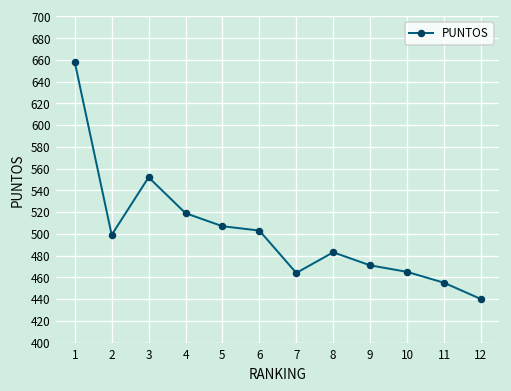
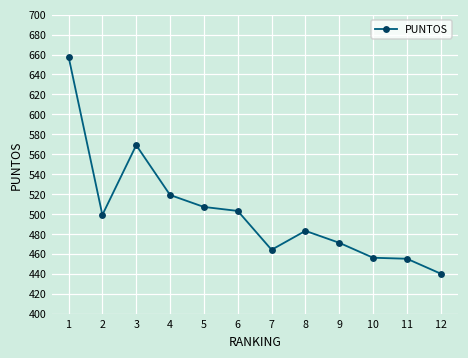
  {
    "1": 660,
    "2": 500,
-   "3": 550,
+   "3": 570,
    "4": 520,
    "5": 510,
    "6": 500,
    "7": 460,
    "8": 480,
    "9": 470,
-   "10": 470,
+   "10": 460,
    "11": 460,
    "12": 440
  }
